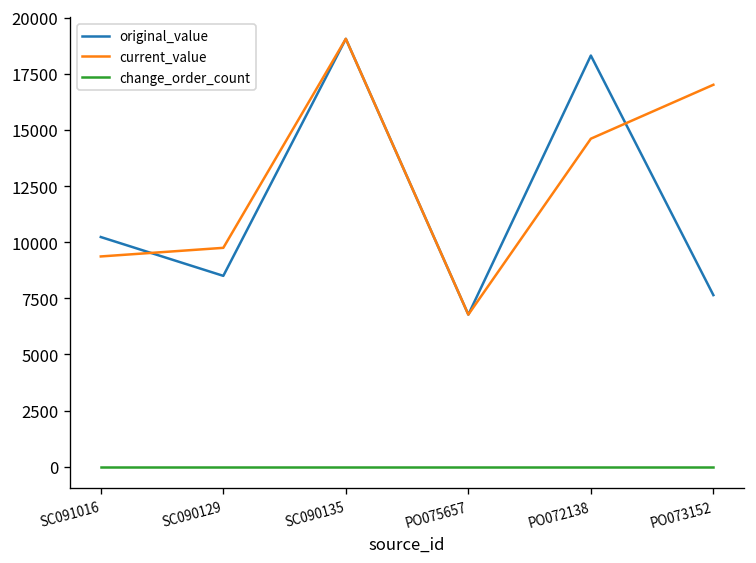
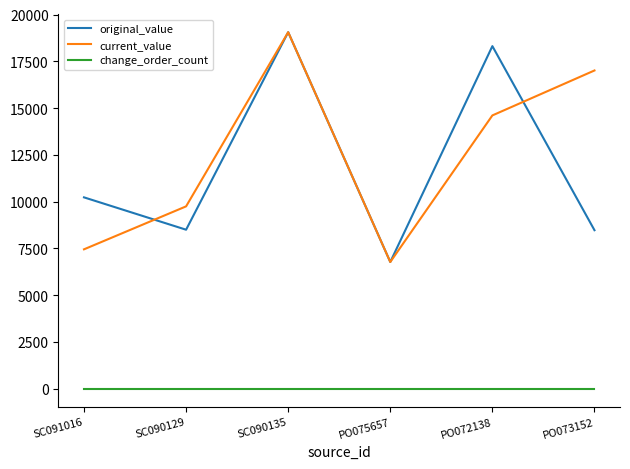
  {
    "original_value": {
      "SC091016": 10200,
      "SC090129": 8500,
      "PO072138": 18300,
-     "PO073152": 7600
+     "PO073152": 8500
    },
    "current_value": {
-     "SC091016": 9400,
+     "SC091016": 7500,
      "SC090129": 9700,
      "PO072138": 14600,
      "PO073152": 17000
    },
    "change_order_count": {
      "SC091016": 0,
      "SC090129": 0,
      "SC090135": 0,
      "PO075657": 0,
      "PO072138": 0,
      "PO073152": 0
    }
  }
